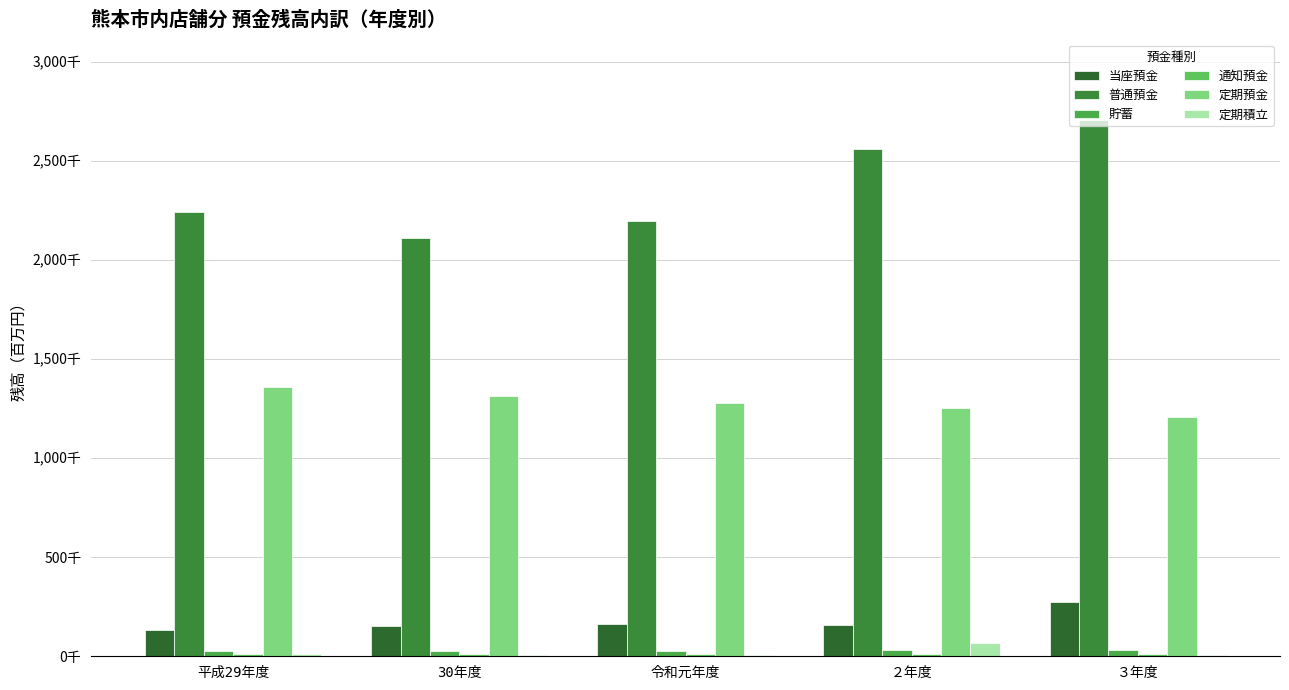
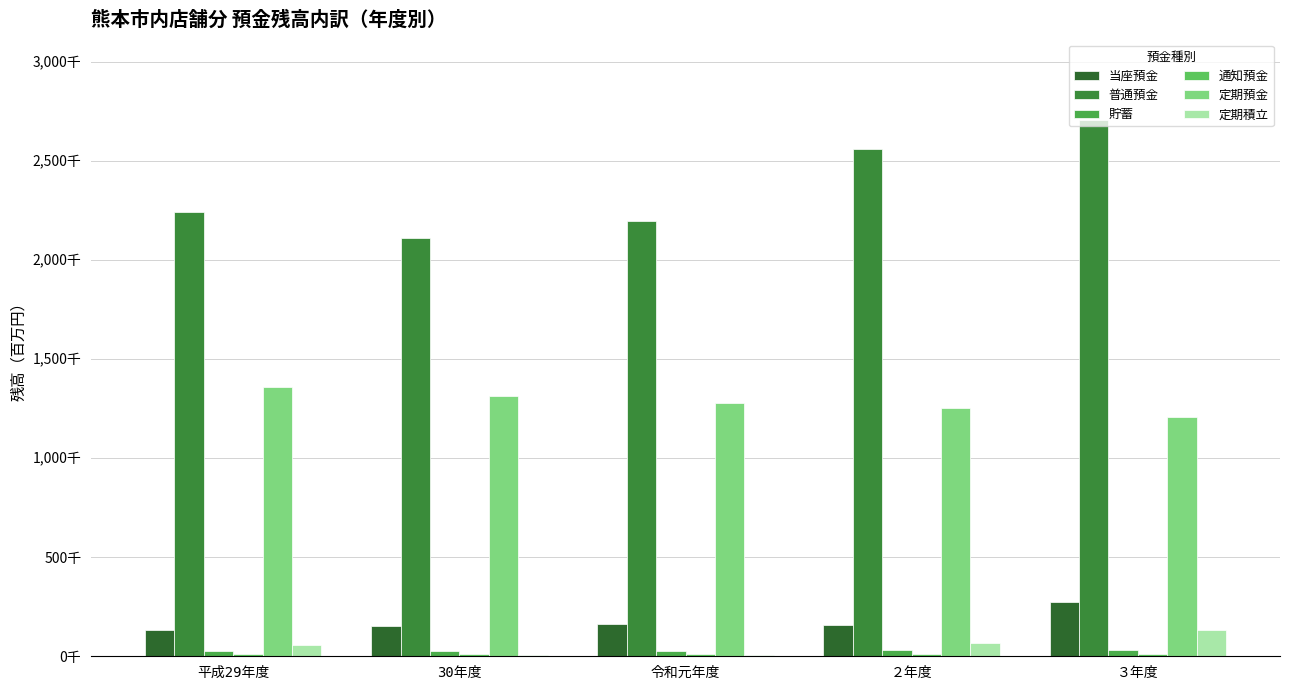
  {
    "定期積立": {
-     "平成29年度": "10千",
+     "平成29年度": "60千",
      "２年度": "70千",
-     "３年度": "10千"
+     "３年度": "130千"
    }
  }
